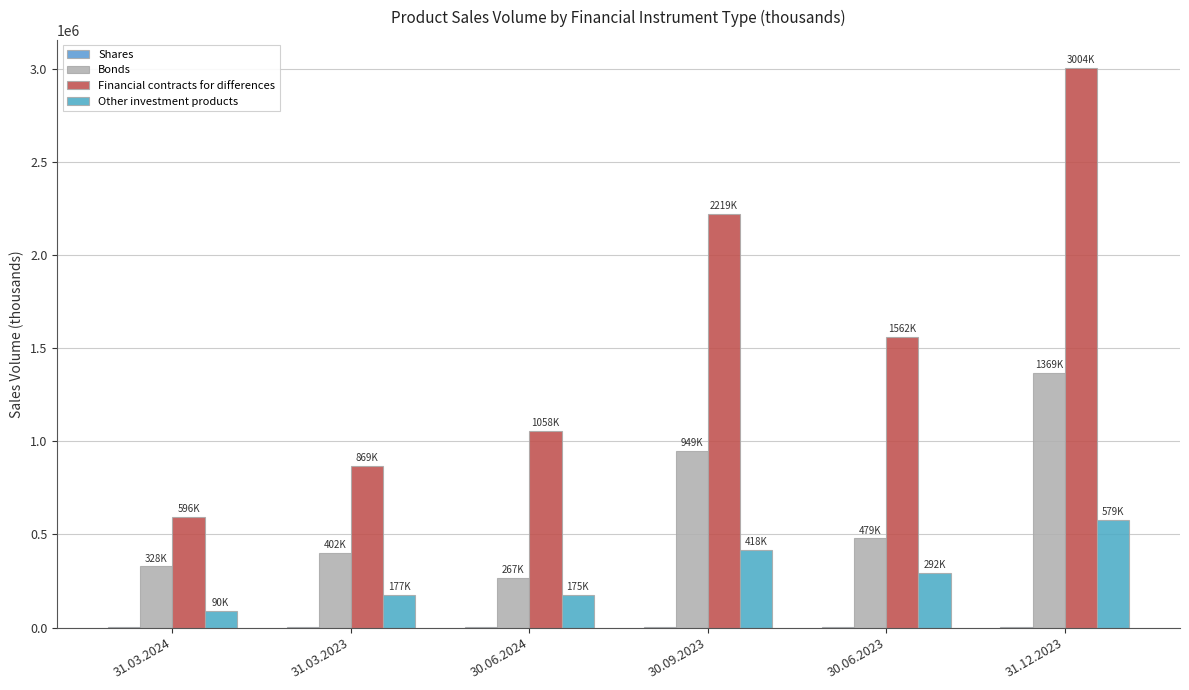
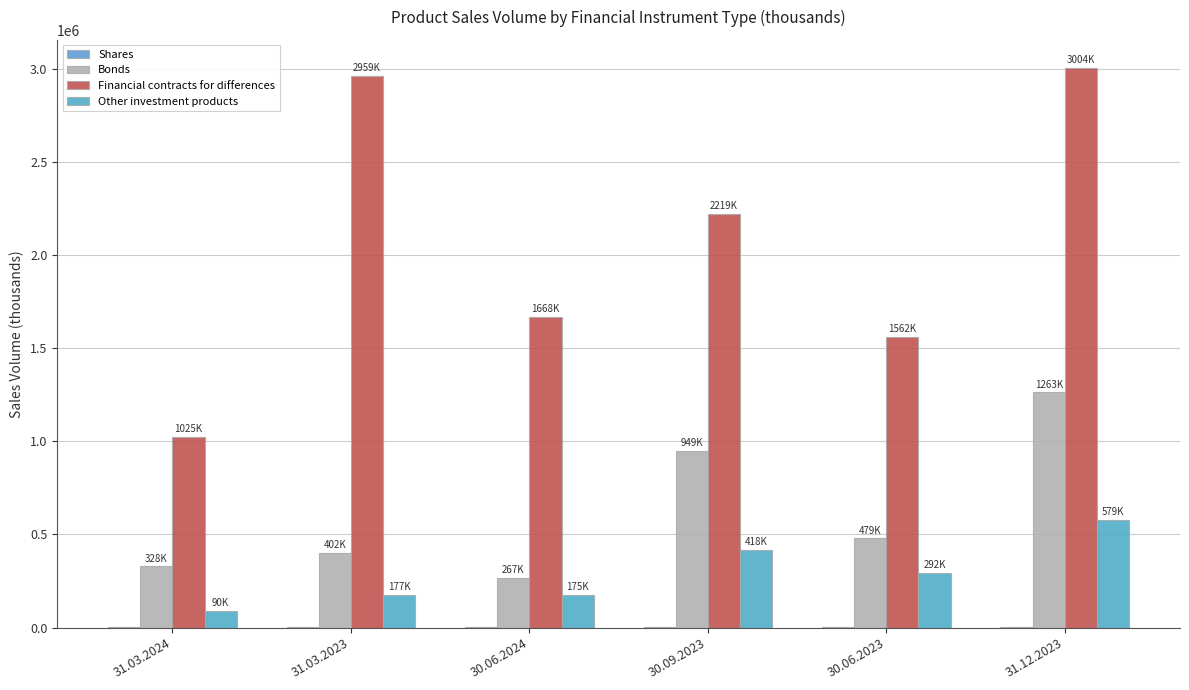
  {
    "Bonds": {
      "31.03.2024": "328K",
      "31.03.2023": "402K",
      "30.06.2024": "267K",
      "30.09.2023": "949K",
      "30.06.2023": "479K",
-     "31.12.2023": "1369K"
+     "31.12.2023": "1263K"
    },
    "Financial contracts for differences": {
-     "31.03.2024": "596K",
-     "31.03.2023": "869K",
-     "30.06.2024": "1058K",
+     "31.03.2024": "1025K",
+     "31.03.2023": "2959K",
+     "30.06.2024": "1668K",
      "30.09.2023": "2219K",
      "30.06.2023": "1562K",
      "31.12.2023": "3004K"
    }
  }
